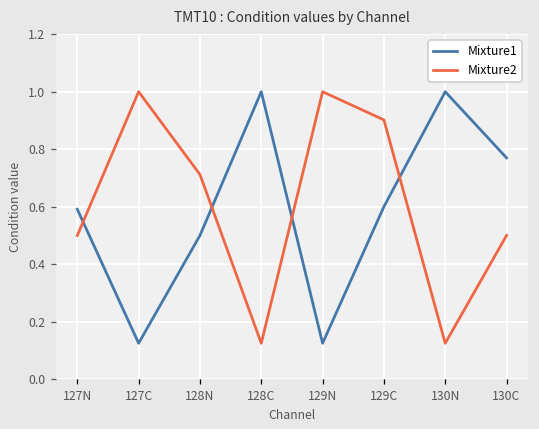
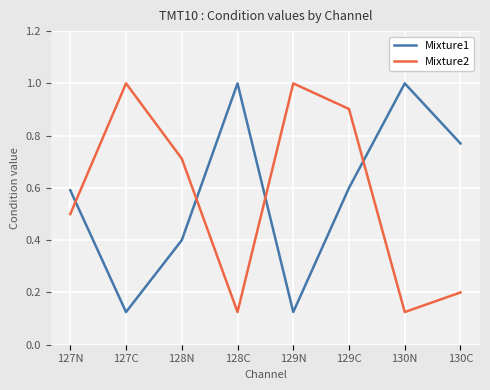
  {
    "Mixture1": {
      "127N": 0.6,
      "127C": 0.13,
-     "128N": 0.5,
+     "128N": 0.4,
      "128C": 1.0,
      "129N": 0.13,
      "129C": 0.6,
      "130N": 1.0,
      "130C": 0.77
    },
    "Mixture2": {
      "127N": 0.5,
      "127C": 1.0,
      "128N": 0.71,
      "128C": 0.13,
      "129N": 1.0,
      "129C": 0.9,
      "130N": 0.13,
-     "130C": 0.5
+     "130C": 0.2
    }
  }
